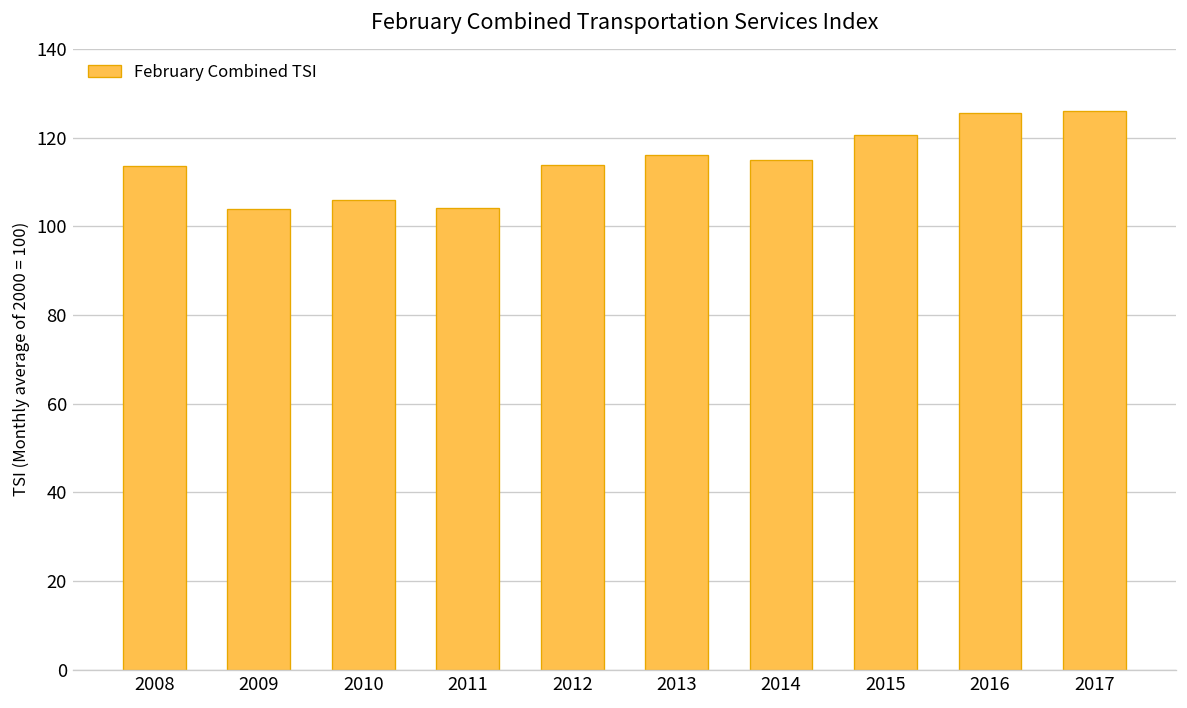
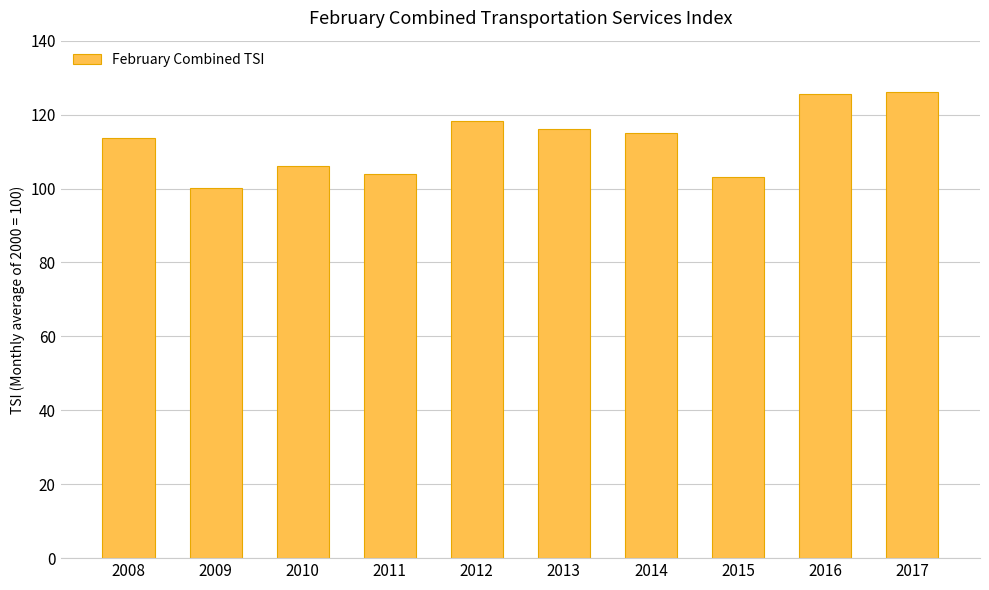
  {
    "2008": 114,
-   "2009": 104,
+   "2009": 100,
    "2010": 106,
    "2011": 104,
-   "2012": 114,
+   "2012": 118,
    "2013": 116,
    "2014": 115,
-   "2015": 121,
+   "2015": 103,
    "2016": 126,
    "2017": 126
  }
